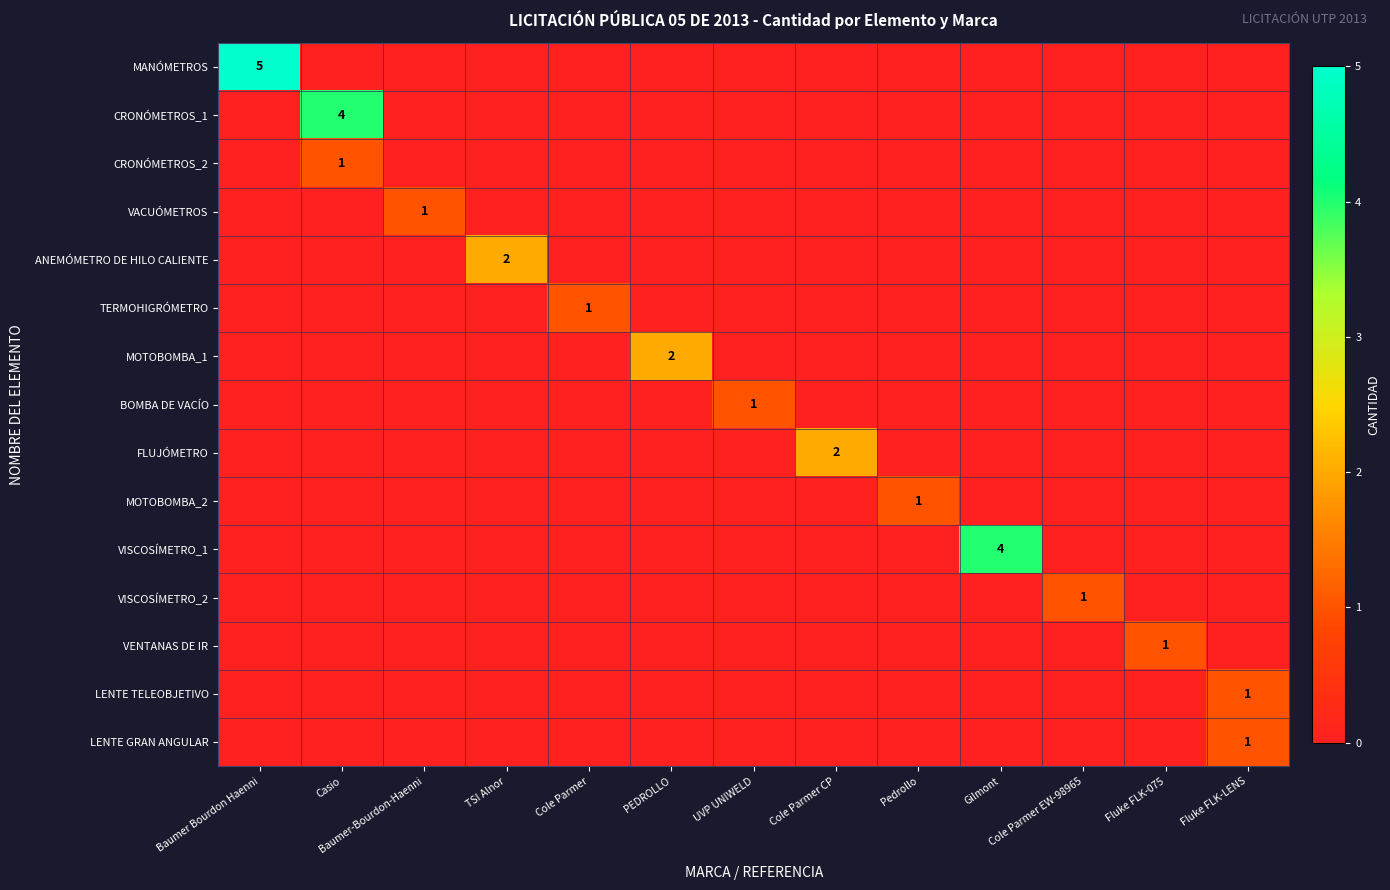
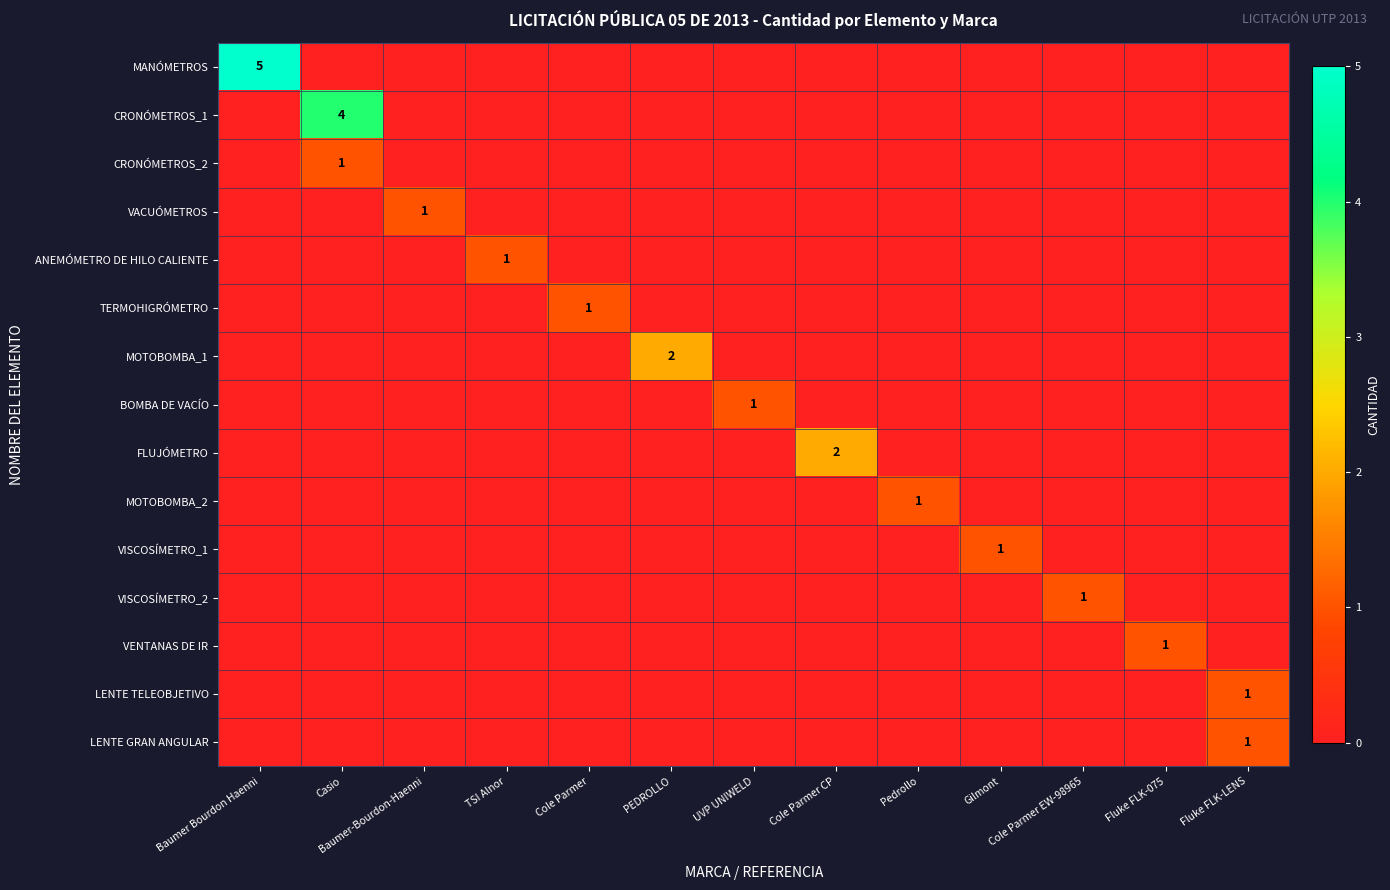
  {
    "MANÓMETROS": {
      "Baumer Bourdon Haenni": 5
    },
    "CRONÓMETROS_1": {
      "Casio": 4
    },
    "CRONÓMETROS_2": {
      "Casio": 1
    },
    "VACUÓMETROS": {
      "Baumer-Bourdon-Haenni": 1
    },
    "ANEMÓMETRO DE HILO CALIENTE": {
-     "TSI Alnor": 2
+     "TSI Alnor": 1
    },
    "TERMOHIGRÓMETRO": {
      "Cole Parmer": 1
    },
    "MOTOBOMBA_1": {
      "PEDROLLO": 2
    },
    "BOMBA DE VACÍO": {
      "UVP UNIWELD": 1
    },
    "FLUJÓMETRO": {
      "Cole Parmer CP": 2
    },
    "MOTOBOMBA_2": {
      "Pedrollo": 1
    },
    "VISCOSÍMETRO_1": {
-     "Gilmont": 4
+     "Gilmont": 1
    },
    "VISCOSÍMETRO_2": {
      "Cole Parmer EW-98965": 1
    },
    "VENTANAS DE IR": {
      "Fluke FLK-075": 1
    },
    "LENTE TELEOBJETIVO": {
      "Fluke FLK-LENS": 1
    },
    "LENTE GRAN ANGULAR": {
      "Fluke FLK-LENS": 1
    }
  }
